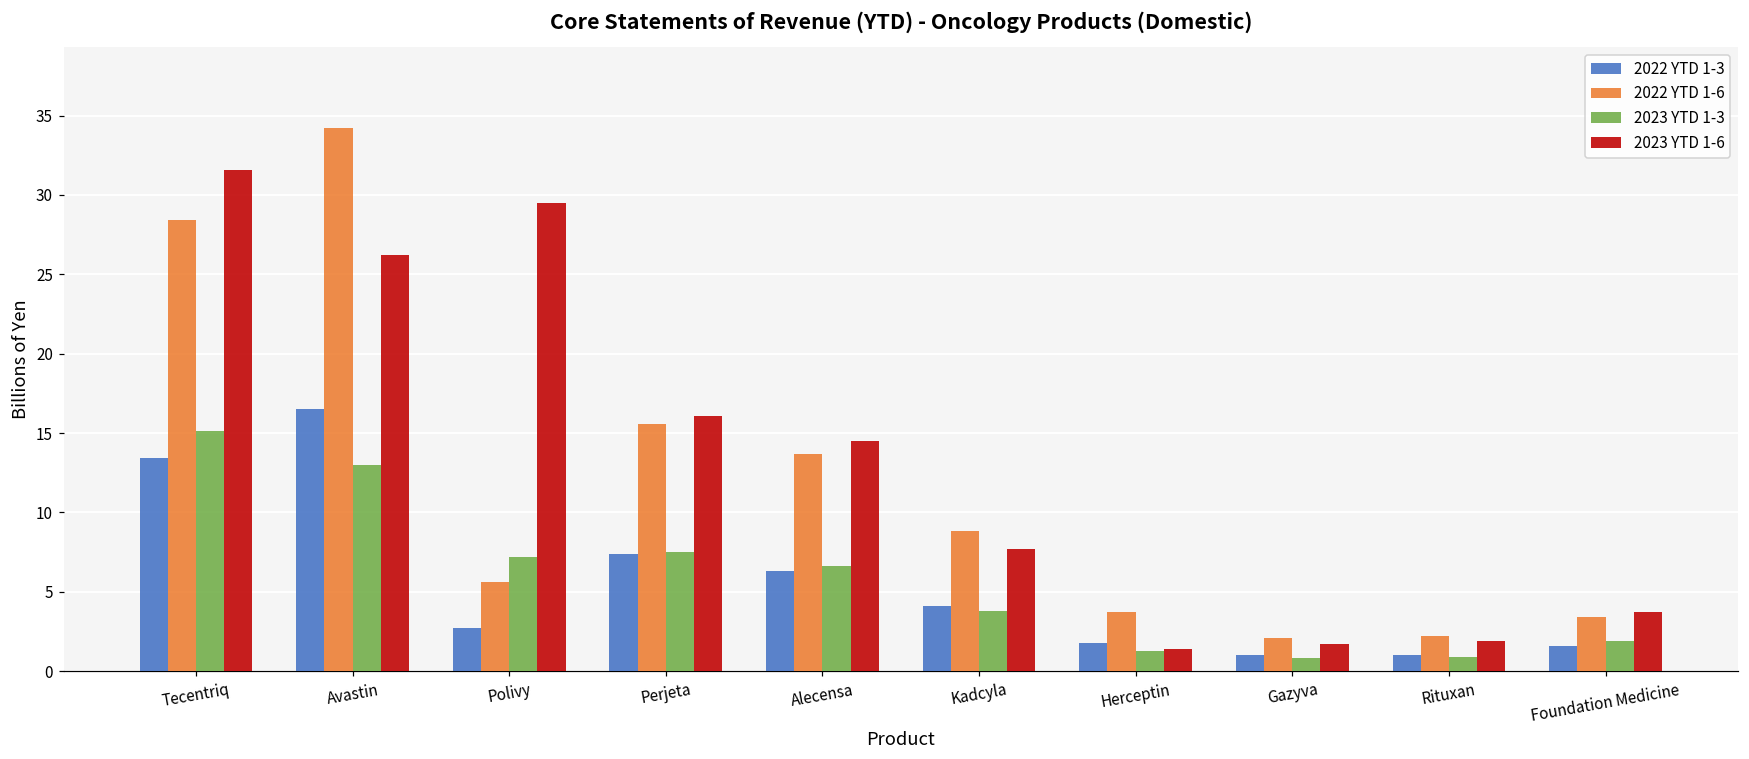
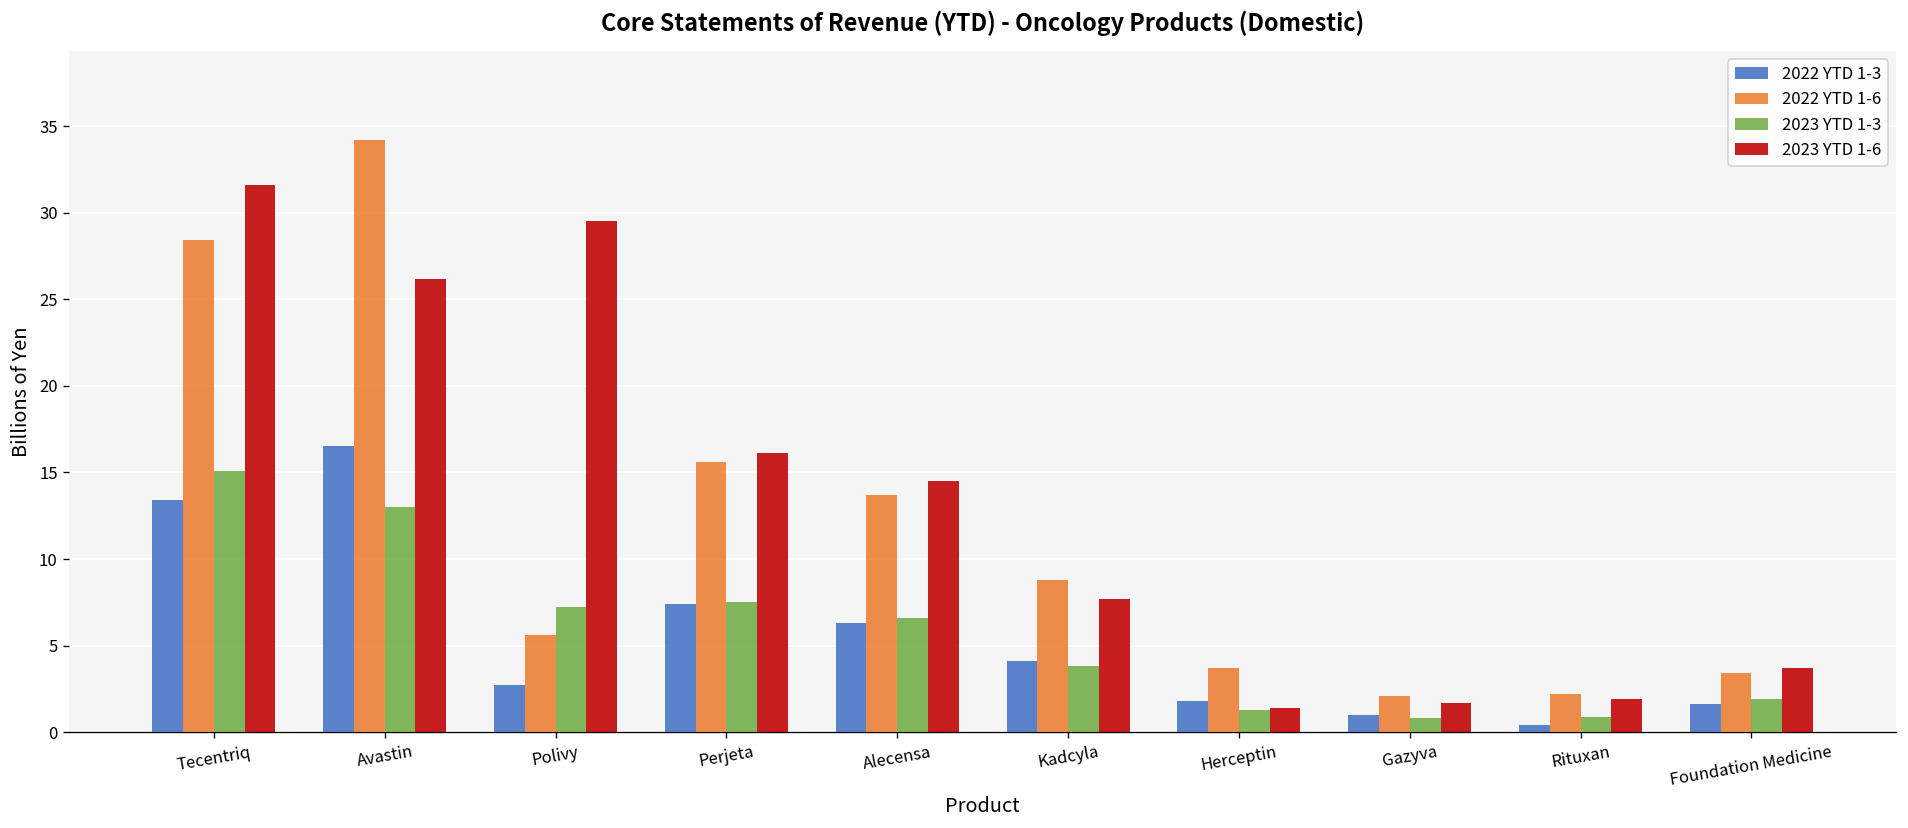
  {
    "2022 YTD 1-3": {
      "Tecentriq": 13.4,
      "Avastin": 16.5,
      "Polivy": 2.7,
      "Perjeta": 7.4,
      "Alecensa": 6.3,
      "Kadcyla": 4.1,
      "Herceptin": 1.8,
      "Gazyva": 1.0,
-     "Rituxan": 1.0,
+     "Rituxan": 0.4,
      "Foundation Medicine": 1.6
    },
    "2022 YTD 1-6": {
      "Tecentriq": 28.4,
      "Avastin": 34.2,
      "Polivy": 5.6,
      "Perjeta": 15.6,
      "Alecensa": 13.7,
      "Kadcyla": 8.8,
      "Herceptin": 3.7,
      "Gazyva": 2.1,
      "Rituxan": 2.2,
      "Foundation Medicine": 3.4
    },
    "2023 YTD 1-3": {
      "Tecentriq": 15.1,
      "Avastin": 13.0,
      "Polivy": 7.2,
      "Perjeta": 7.5,
      "Alecensa": 6.6,
      "Kadcyla": 3.8,
      "Herceptin": 1.3,
      "Gazyva": 0.8,
      "Rituxan": 0.9,
      "Foundation Medicine": 1.9
    },
    "2023 YTD 1-6": {
      "Tecentriq": 31.6,
      "Avastin": 26.2,
      "Polivy": 29.5,
      "Perjeta": 16.1,
      "Alecensa": 14.5,
      "Kadcyla": 7.7,
      "Herceptin": 1.4,
      "Gazyva": 1.7,
      "Rituxan": 1.9,
      "Foundation Medicine": 3.7
    }
  }
